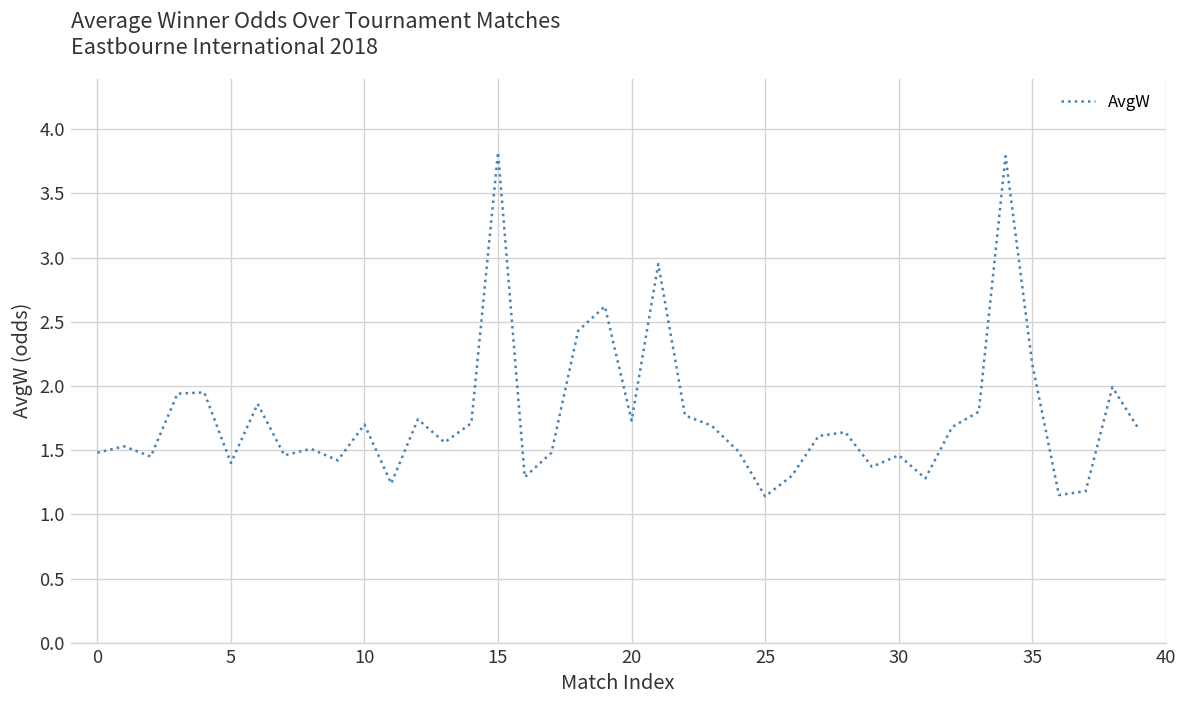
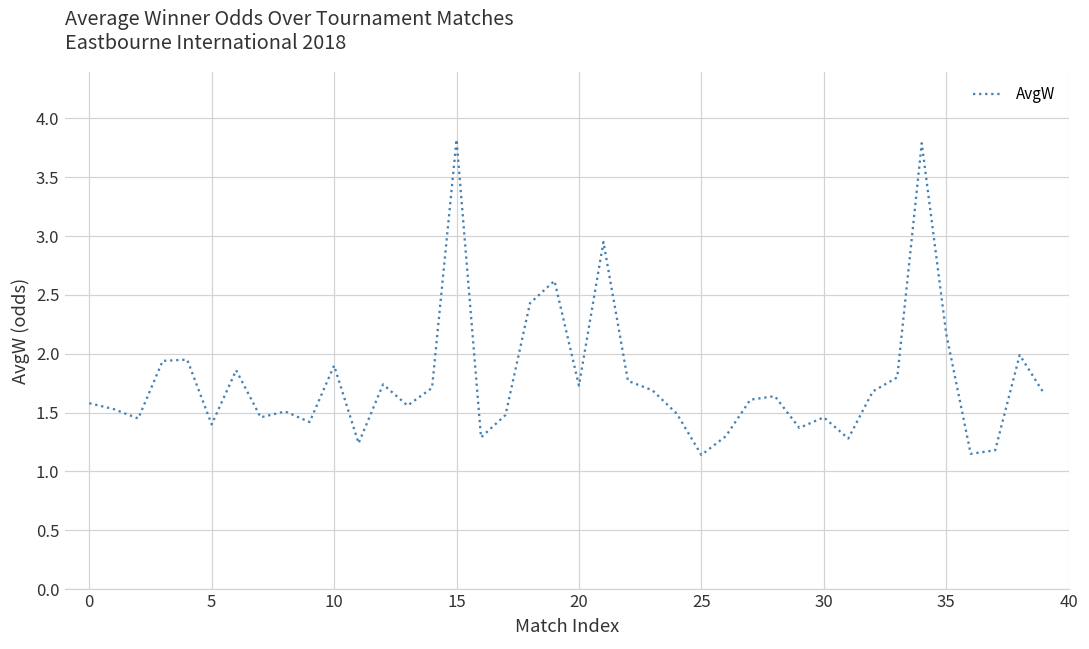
  {
-   "0": 1.48,
+   "0": 1.58,
    "5": 1.40,
-   "10": 1.7,
+   "10": 1.9,
    "15": 3.82,
    "20": 1.73,
    "25": 1.14,
    "30": 1.46,
    "35": 2.17
  }
